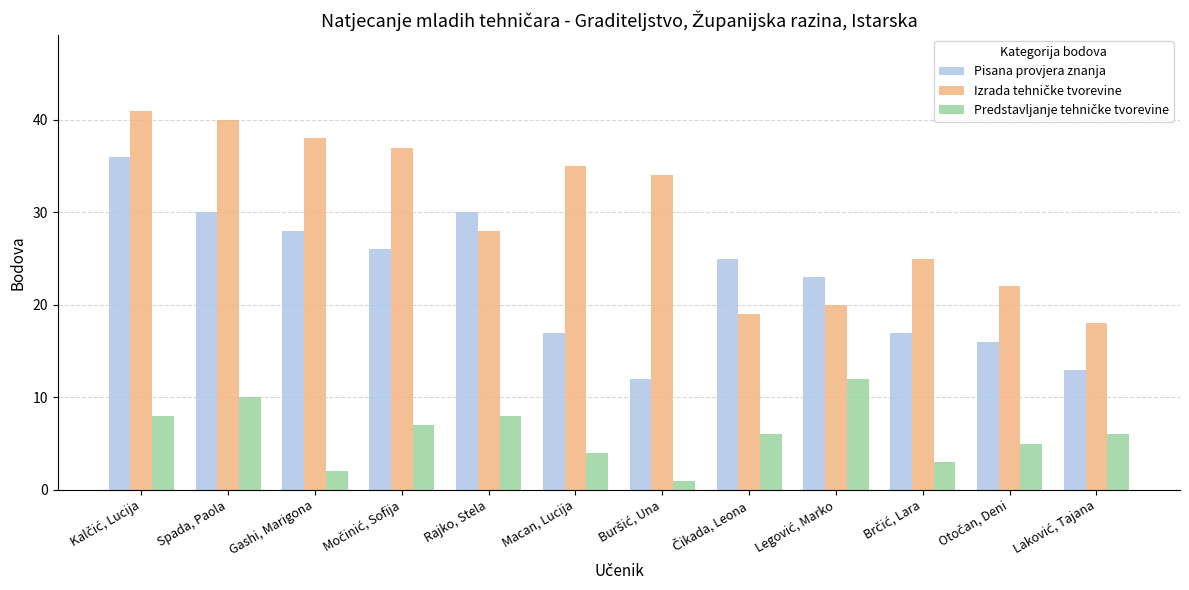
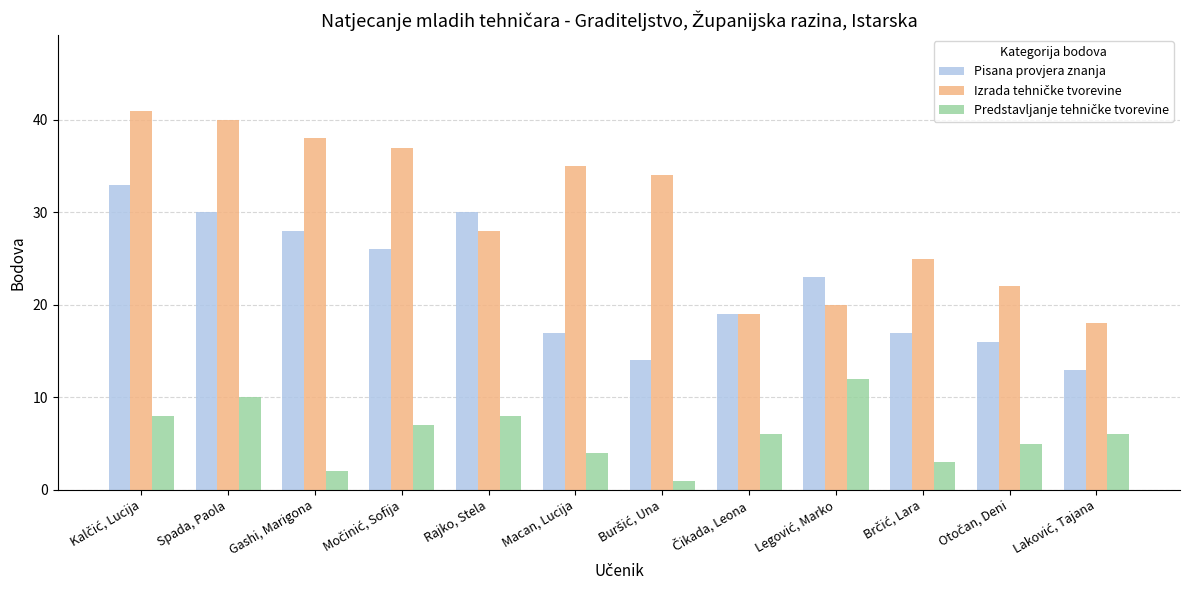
  {
    "Pisana provjera znanja": {
-     "Kalčić, Lucija": 36,
+     "Kalčić, Lucija": 33,
      "Spada, Paola": 30,
      "Gashi, Marigona": 28,
      "Močinić, Sofija": 26,
      "Rajko, Stela": 30,
      "Macan, Lucija": 17,
-     "Buršić, Una": 12,
-     "Čikada, Leona": 25,
+     "Buršić, Una": 14,
+     "Čikada, Leona": 19,
      "Legović, Marko": 23,
      "Brčić, Lara": 17,
      "Otočan, Deni": 16,
      "Laković, Tajana": 13
    },
    "Izrada tehničke tvorevine": {
      "Kalčić, Lucija": 41,
      "Spada, Paola": 40,
      "Gashi, Marigona": 38,
      "Močinić, Sofija": 37,
      "Rajko, Stela": 28,
      "Macan, Lucija": 35,
      "Buršić, Una": 34,
      "Čikada, Leona": 19,
      "Legović, Marko": 20,
      "Brčić, Lara": 25,
      "Otočan, Deni": 22,
      "Laković, Tajana": 18
    },
    "Predstavljanje tehničke tvorevine": {
      "Kalčić, Lucija": 8,
      "Spada, Paola": 10,
      "Gashi, Marigona": 2,
      "Močinić, Sofija": 7,
      "Rajko, Stela": 8,
      "Macan, Lucija": 4,
      "Buršić, Una": 1,
      "Čikada, Leona": 6,
      "Legović, Marko": 12,
      "Brčić, Lara": 3,
      "Otočan, Deni": 5,
      "Laković, Tajana": 6
    }
  }
